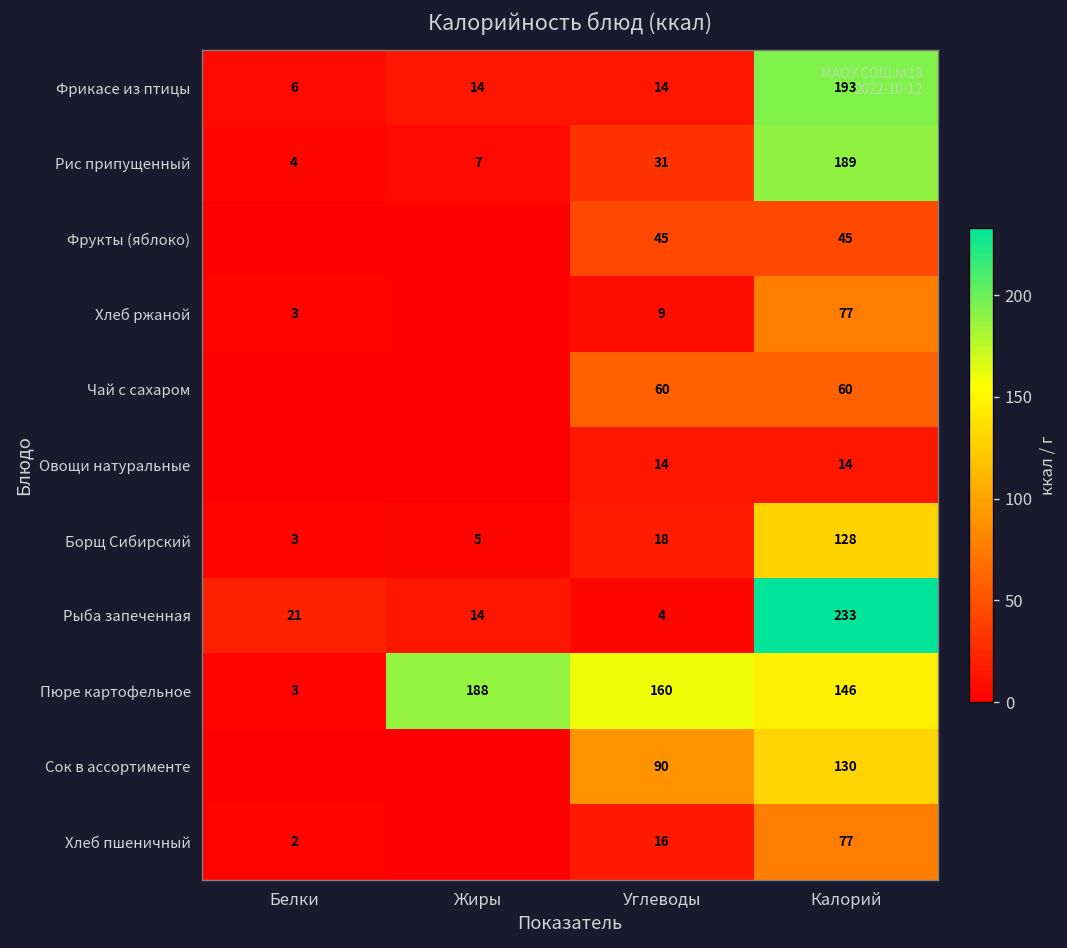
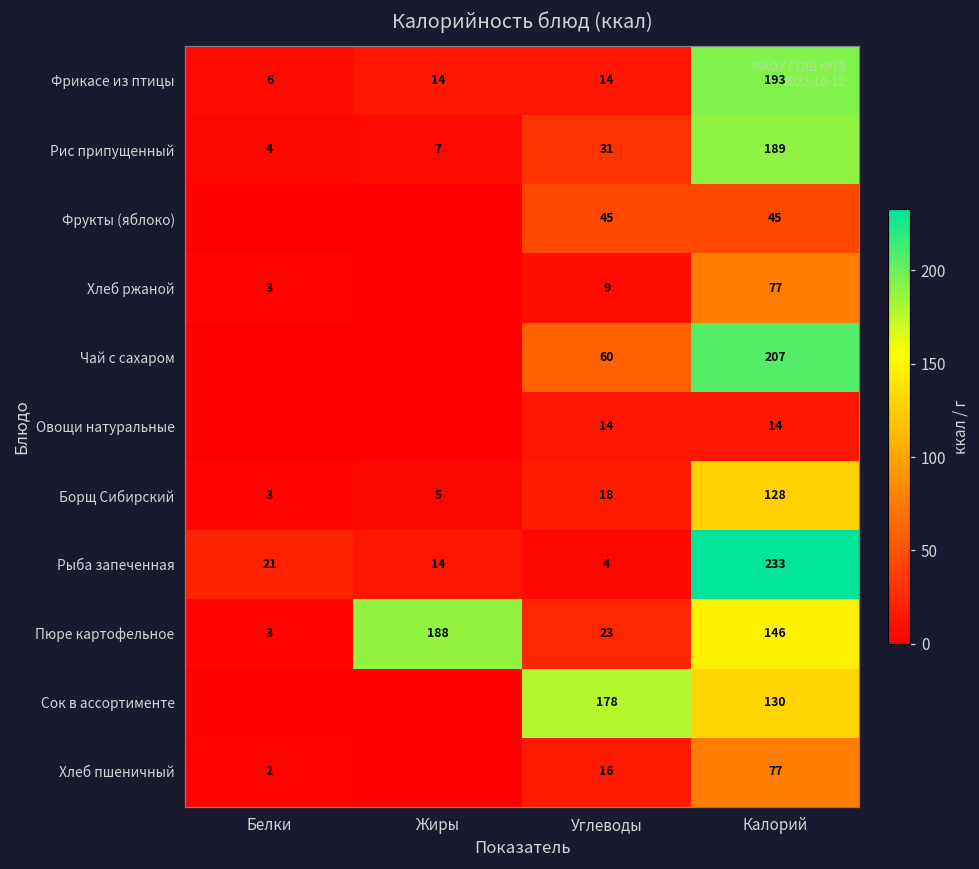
  {
    "Фрикасе из птицы": {
      "Белки": 6,
      "Жиры": 14,
      "Углеводы": 14
    },
    "Рис припущенный": {
      "Белки": 4,
      "Жиры": 7,
      "Углеводы": 31,
      "Калорий": 189
    },
    "Фрукты (яблоко)": {
      "Углеводы": 45,
      "Калорий": 45
    },
    "Хлеб ржаной": {
      "Белки": 3,
      "Углеводы": 9,
      "Калорий": 77
    },
    "Чай с сахаром": {
      "Углеводы": 60,
-     "Калорий": 60
+     "Калорий": 207
    },
    "Овощи натуральные": {
      "Углеводы": 14,
      "Калорий": 14
    },
    "Борщ Сибирский": {
      "Белки": 3,
      "Жиры": 5,
      "Углеводы": 18,
      "Калорий": 128
    },
    "Рыба запеченная": {
      "Белки": 21,
      "Жиры": 14,
      "Углеводы": 4,
      "Калорий": 233
    },
    "Пюре картофельное": {
      "Белки": 3,
      "Жиры": 188,
-     "Углеводы": 160,
+     "Углеводы": 23,
      "Калорий": 146
    },
    "Сок в ассортименте": {
-     "Углеводы": 90,
+     "Углеводы": 178,
      "Калорий": 130
    },
    "Хлеб пшеничный": {
      "Белки": 2,
      "Углеводы": 16,
      "Калорий": 77
    }
  }
